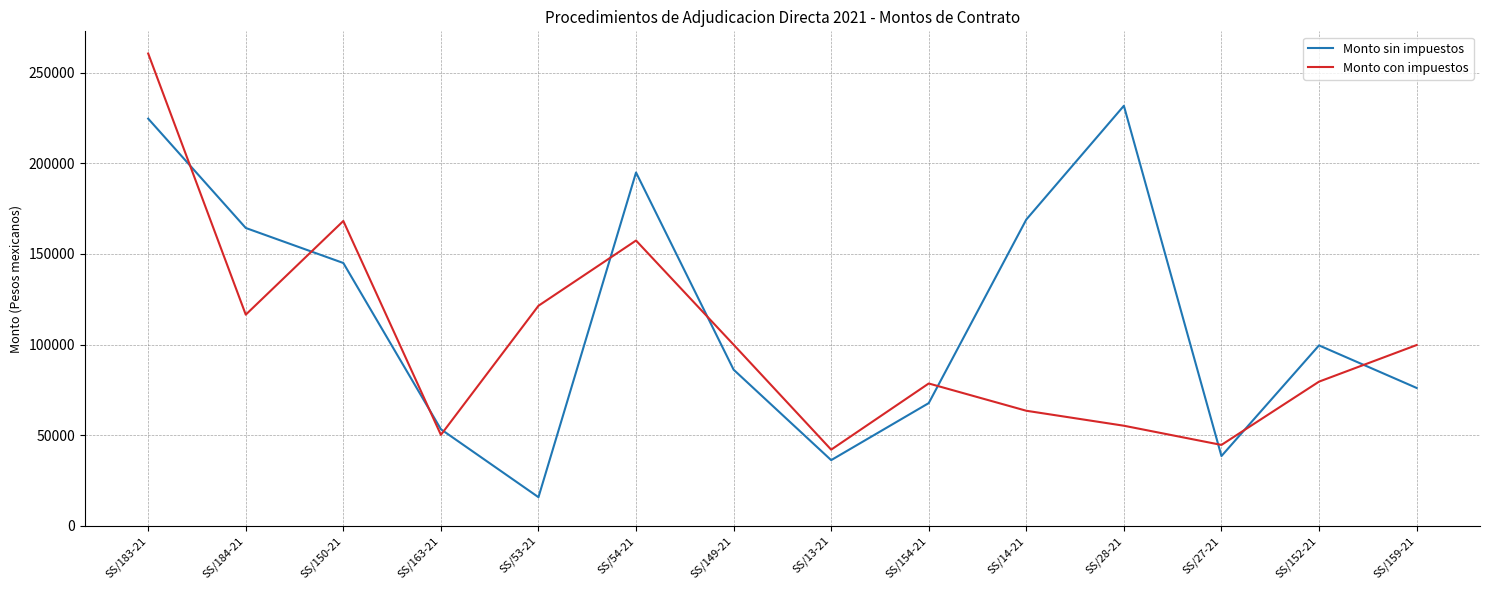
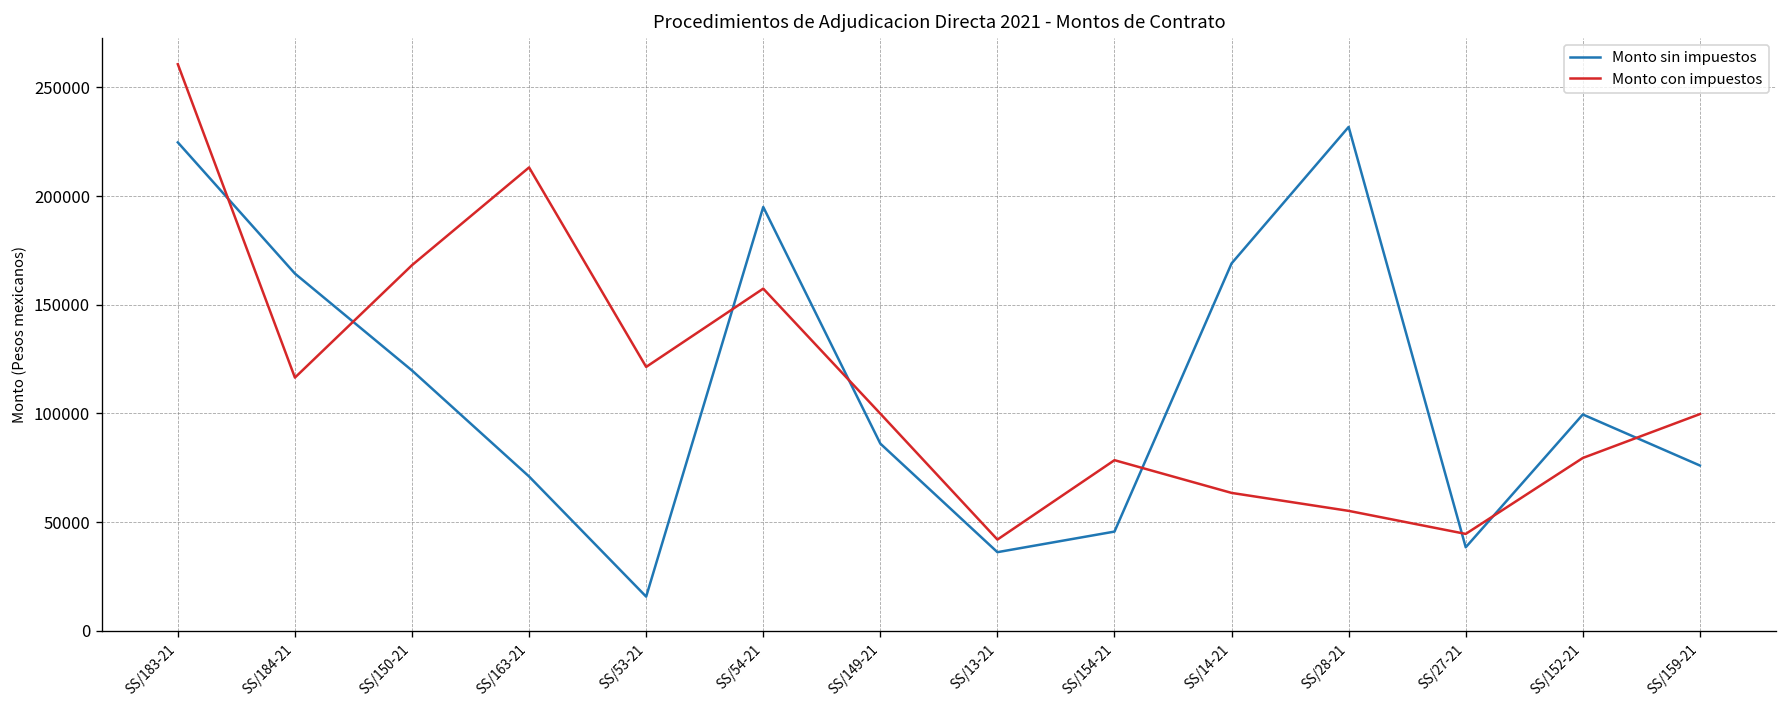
  {
    "Monto sin impuestos": {
      "SS/183-21": 225000,
      "SS/184-21": 164000,
-     "SS/150-21": 145000,
-     "SS/163-21": 53000,
+     "SS/150-21": 120000,
+     "SS/163-21": 71000,
      "SS/53-21": 16000,
      "SS/54-21": 195000,
      "SS/149-21": 86000,
      "SS/13-21": 36000,
-     "SS/154-21": 68000,
+     "SS/154-21": 46000,
      "SS/14-21": 169000,
      "SS/28-21": 232000,
      "SS/27-21": 38000,
      "SS/152-21": 100000,
      "SS/159-21": 76000
    },
    "Monto con impuestos": {
      "SS/183-21": 261000,
      "SS/184-21": 116000,
      "SS/150-21": 168000,
-     "SS/163-21": 50000,
+     "SS/163-21": 213000,
      "SS/53-21": 121000,
      "SS/54-21": 157000,
      "SS/149-21": 100000,
      "SS/13-21": 42000,
      "SS/154-21": 79000,
      "SS/14-21": 63000,
      "SS/28-21": 55000,
      "SS/27-21": 45000,
      "SS/152-21": 80000,
      "SS/159-21": 100000
    }
  }
